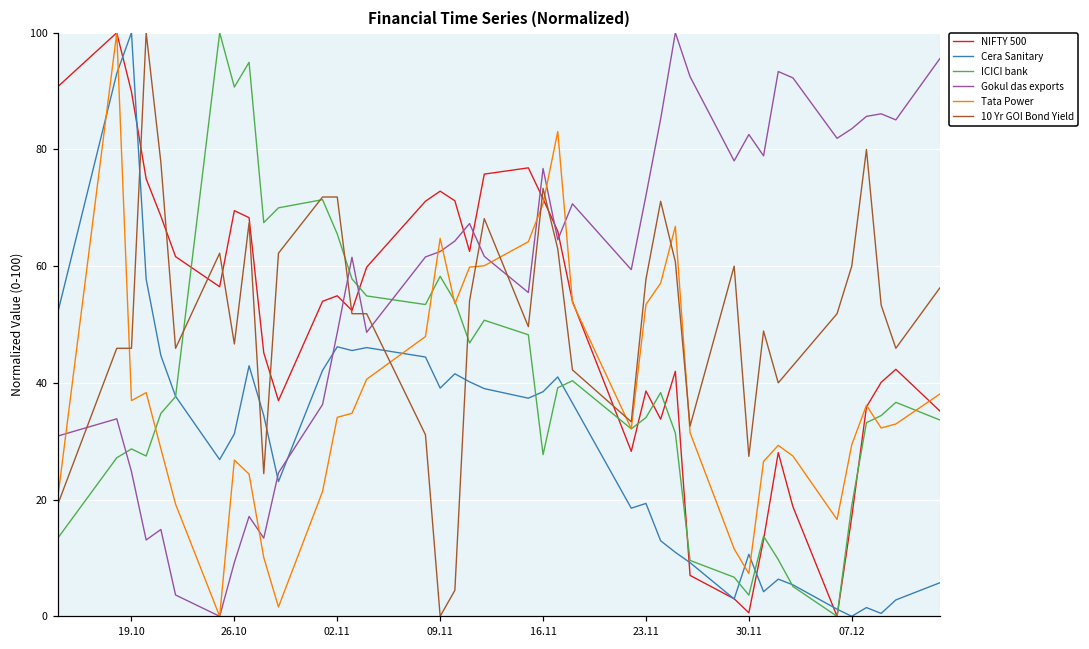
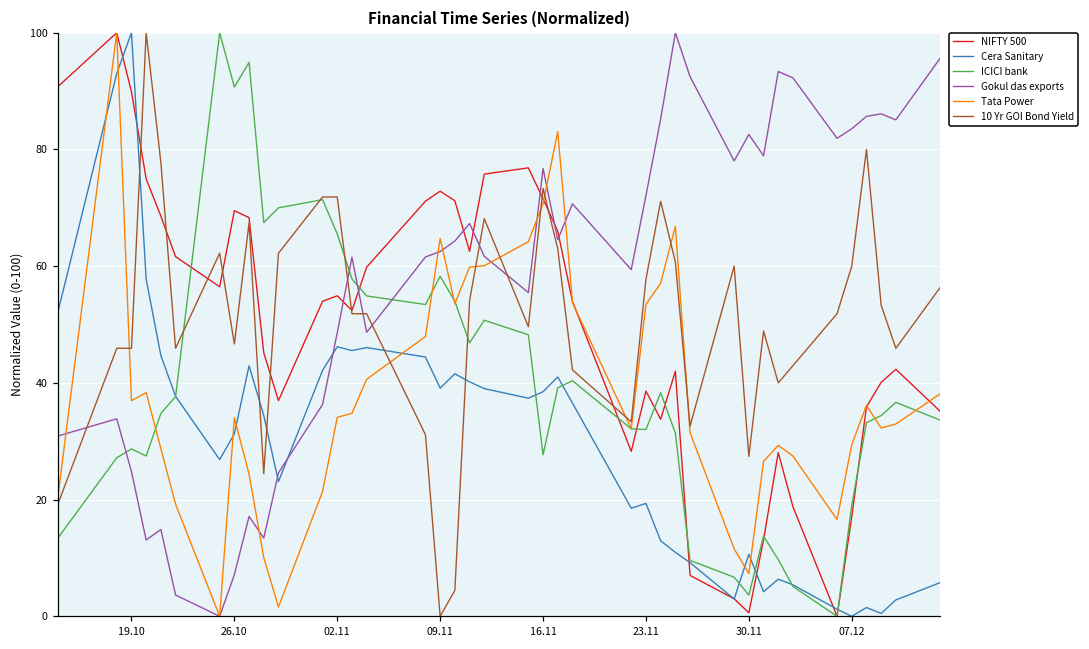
  {
    "NIFTY 500": {
      "19.10": 90,
      "26.10": 70,
      "02.11": 55,
      "09.11": 73,
      "16.11": 72,
      "23.11": 39,
      "30.11": 1,
      "07.12": 17
    },
    "Cera Sanitary": {
      "19.10": 100,
      "26.10": 31,
      "02.11": 46,
      "09.11": 39,
      "16.11": 38,
      "23.11": 19,
      "30.11": 11,
      "07.12": 0
    },
    "ICICI bank": {
      "19.10": 29,
      "26.10": 91,
      "02.11": 66,
      "09.11": 58,
      "16.11": 28,
-     "23.11": 34,
+     "23.11": 32,
      "30.11": 4,
      "07.12": 19
    },
    "Gokul das exports": {
      "19.10": 25,
-     "26.10": 9,
+     "26.10": 7,
      "02.11": 49,
      "09.11": 63,
      "16.11": 77,
      "23.11": 72,
      "30.11": 83,
      "07.12": 84
    },
    "Tata Power": {
      "19.10": 37,
-     "26.10": 27,
+     "26.10": 34,
      "02.11": 34,
      "09.11": 65,
      "16.11": 71,
      "23.11": 53,
      "30.11": 7,
      "07.12": 29
    },
    "10 Yr GOI Bond Yield": {
      "19.10": 46,
      "26.10": 47,
      "02.11": 72,
      "09.11": 0,
      "16.11": 73,
      "23.11": 58,
      "30.11": 27,
      "07.12": 60
    }
  }
